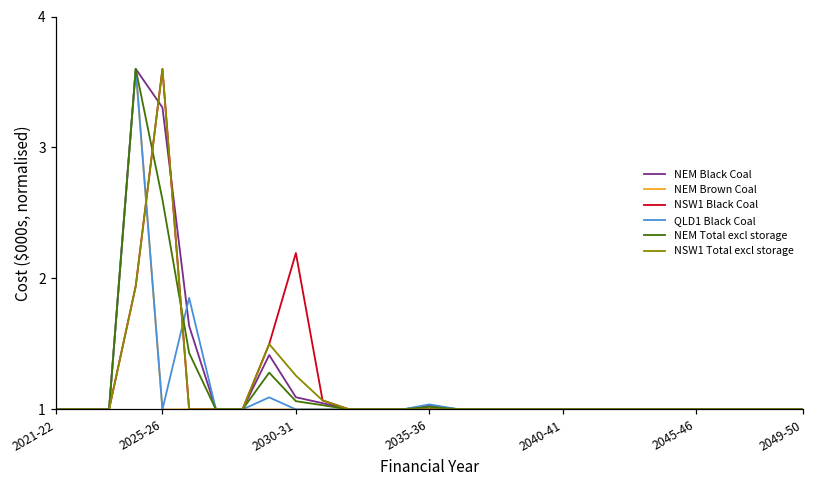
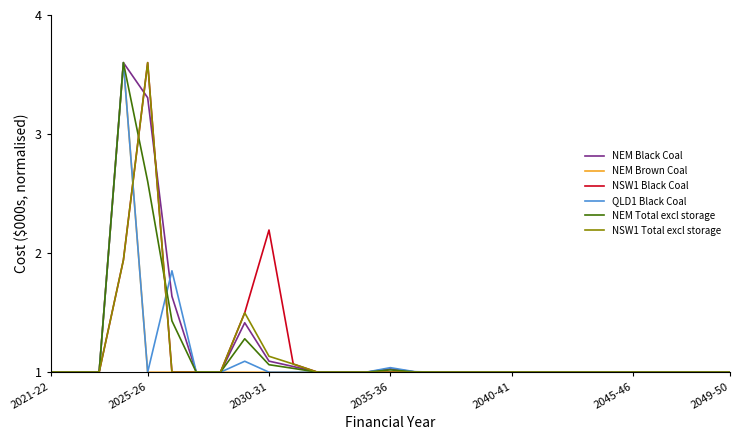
  {
    "NEM Black Coal": {
      "2025-26": 3.31,
      "2030-31": 1.09
    },
    "NSW1 Black Coal": {
      "2030-31": 2.19
    },
    "NEM Total excl storage": {
      "2025-26": 2.60,
      "2030-31": 1.06
    },
    "NSW1 Total excl storage": {
-     "2030-31": 1.26
+     "2030-31": 1.13
    }
  }
